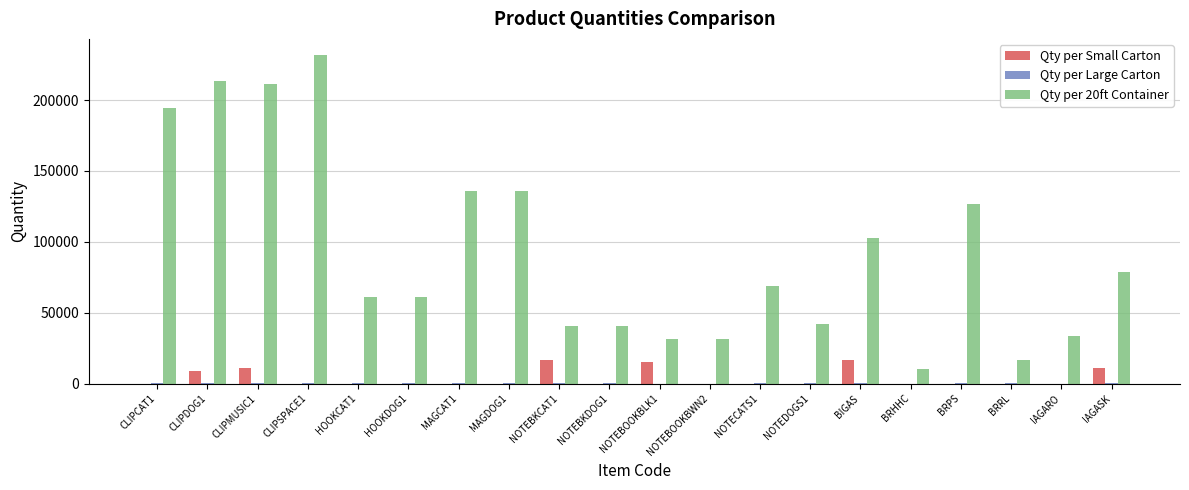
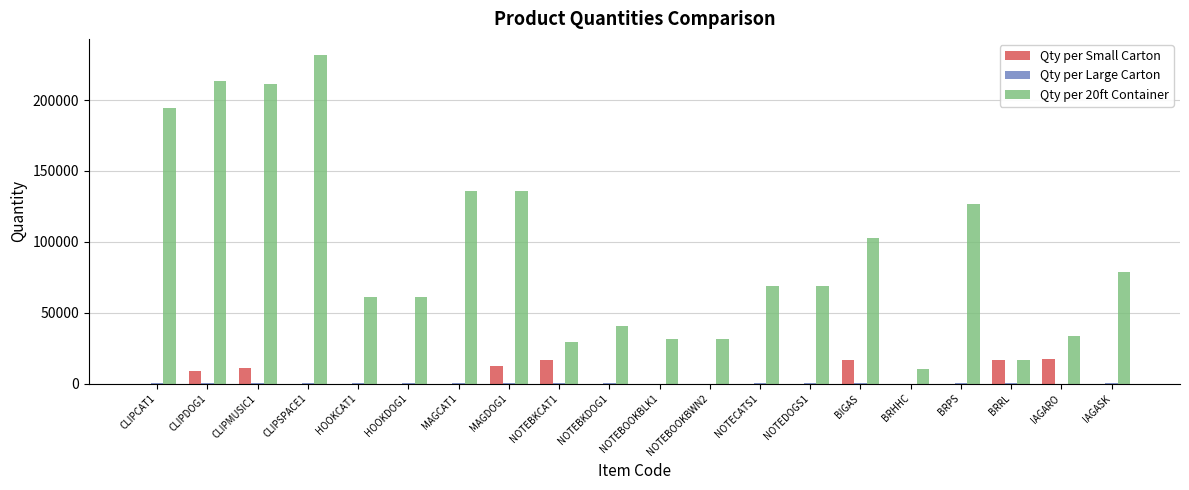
  {
    "Qty per Small Carton": {
      "CLIPDOG1": 9000,
      "CLIPMUSIC1": 11000,
-     "MAGDOG1": 0,
+     "MAGDOG1": 12000,
      "NOTEBKCAT1": 17000,
-     "NOTEBOOKBLK1": 16000,
+     "NOTEBOOKBLK1": 0,
      "BIGAS": 17000,
-     "BRRL": 0,
-     "IAGARO": 0,
-     "IAGASK": 11000
+     "BRRL": 17000,
+     "IAGARO": 17000,
+     "IAGASK": 0
    },
    "Qty per 20ft Container": {
      "CLIPCAT1": 195000,
      "CLIPDOG1": 214000,
      "CLIPMUSIC1": 212000,
      "CLIPSPACE1": 232000,
      "HOOKCAT1": 61000,
      "HOOKDOG1": 61000,
      "MAGCAT1": 136000,
      "MAGDOG1": 136000,
-     "NOTEBKCAT1": 41000,
+     "NOTEBKCAT1": 29000,
      "NOTEBKDOG1": 41000,
      "NOTEBOOKBLK1": 32000,
      "NOTEBOOKBWN2": 32000,
      "NOTECATS1": 69000,
-     "NOTEDOGS1": 42000,
+     "NOTEDOGS1": 69000,
      "BIGAS": 103000,
      "BRHHC": 11000,
      "BRPS": 127000,
      "BRRL": 17000,
      "IAGARO": 34000,
      "IAGASK": 79000
    }
  }
